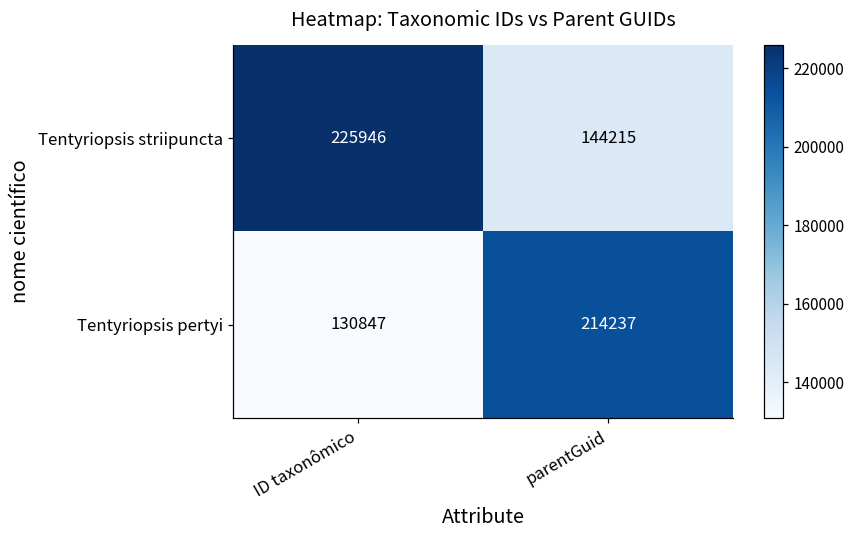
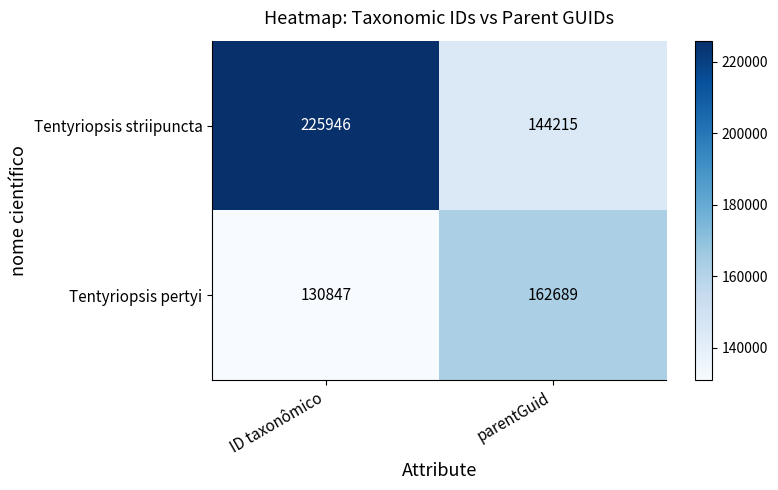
  {
    "Tentyriopsis striipuncta": {
      "ID taxonômico": 225946,
      "parentGuid": 144215
    },
    "Tentyriopsis pertyi": {
      "ID taxonômico": 130847,
-     "parentGuid": 214237
+     "parentGuid": 162689
    }
  }
